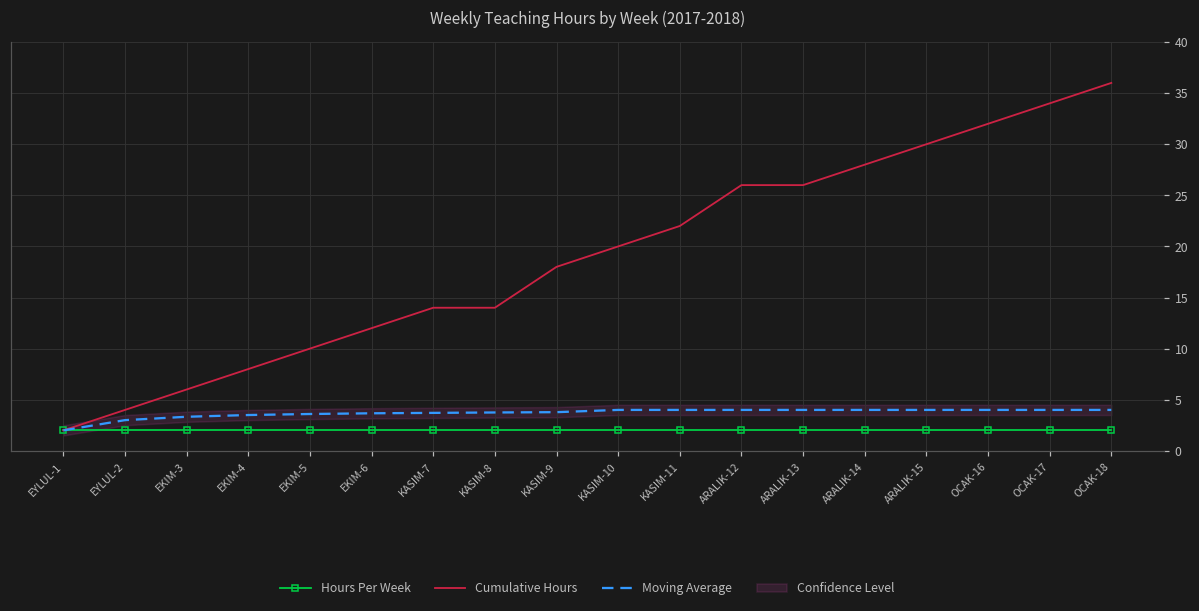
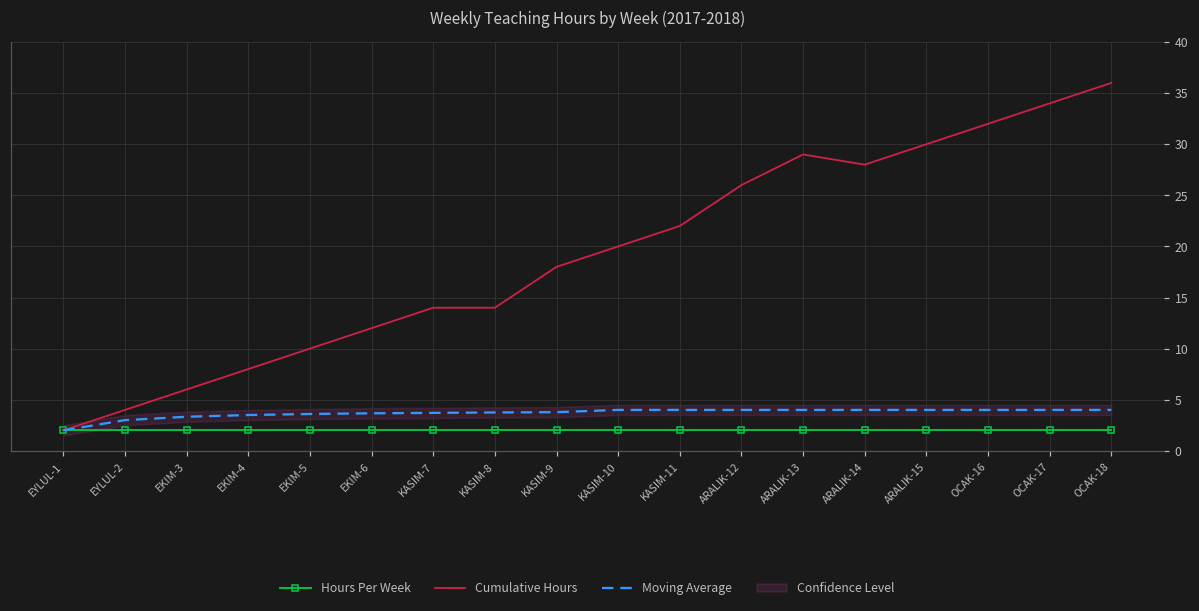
  {
    "Hours Per Week": {
      "EYLUL-2": 2,
      "EKIM-3": 2,
      "EKIM-4": 2,
      "EKIM-5": 2,
      "EKIM-6": 2,
      "KASIM-7": 2,
      "KASIM-8": 2,
      "KASIM-9": 2,
      "KASIM-10": 2,
      "KASIM-11": 2,
      "ARALIK-12": 2,
      "ARALIK-13": 2,
      "ARALIK-14": 2,
      "ARALIK-15": 2,
      "OCAK-16": 2,
      "OCAK-17": 2,
      "OCAK-18": 2
    },
    "Cumulative Hours": {
      "EYLUL-2": 4,
      "EKIM-3": 6,
      "EKIM-4": 8,
      "EKIM-5": 10,
      "EKIM-6": 12,
      "KASIM-7": 14,
      "KASIM-8": 14,
      "KASIM-9": 18,
      "KASIM-10": 20,
      "KASIM-11": 22,
      "ARALIK-12": 26,
-     "ARALIK-13": 26,
+     "ARALIK-13": 29,
      "ARALIK-14": 28,
      "ARALIK-15": 30,
      "OCAK-16": 32,
      "OCAK-17": 34,
      "OCAK-18": 36
    },
    "Moving Average": {
      "EYLUL-2": 3,
      "EKIM-3": 3,
      "EKIM-4": 4,
      "EKIM-5": 4,
      "EKIM-6": 4,
      "KASIM-7": 4,
      "KASIM-8": 4,
      "KASIM-9": 4,
      "KASIM-10": 4,
      "KASIM-11": 4,
      "ARALIK-12": 4,
      "ARALIK-13": 4,
      "ARALIK-14": 4,
      "ARALIK-15": 4,
      "OCAK-16": 4,
      "OCAK-17": 4,
      "OCAK-18": 4
    }
  }
